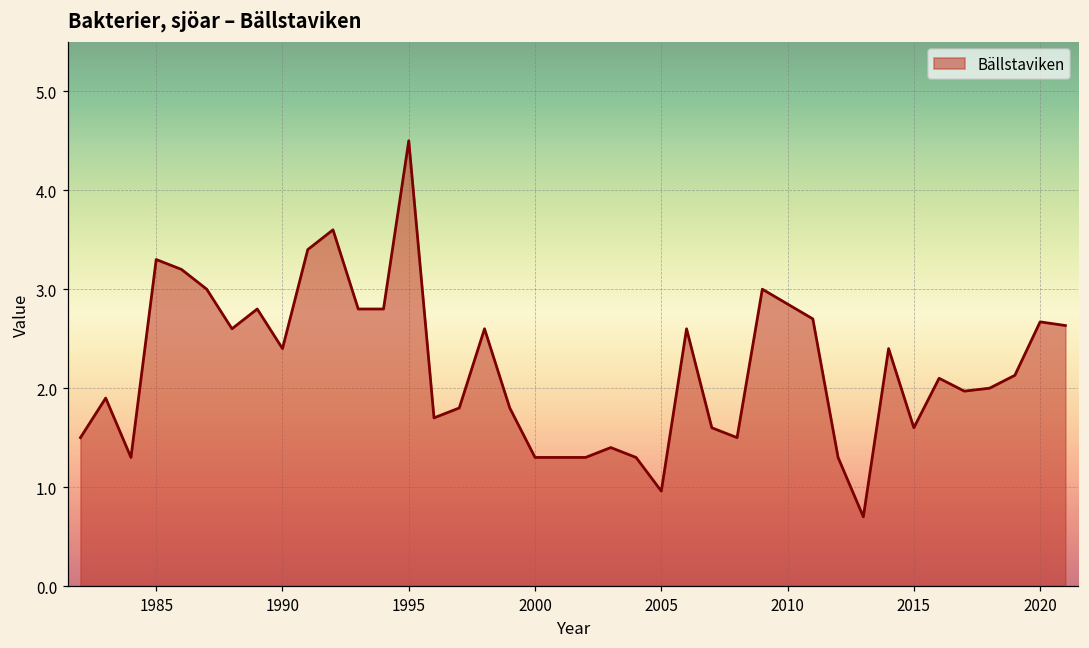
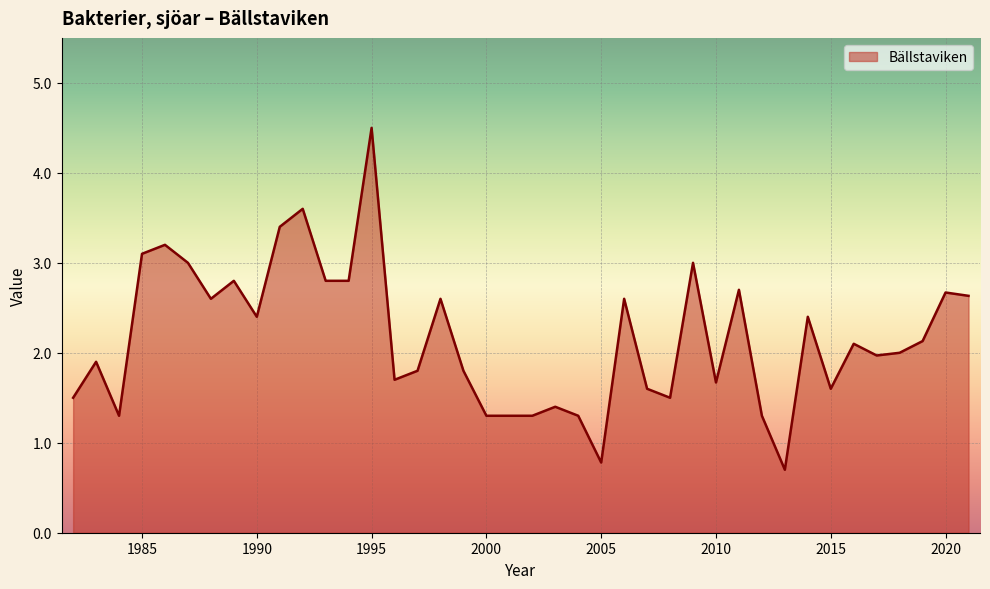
  {
-   "1985": 3.3,
+   "1985": 3.1,
    "1990": 2.4,
    "1995": 4.5,
    "2000": 1.3,
-   "2005": 1.0,
-   "2010": 2.9,
+   "2005": 0.8,
+   "2010": 1.7,
    "2015": 1.6,
    "2020": 2.7
  }
